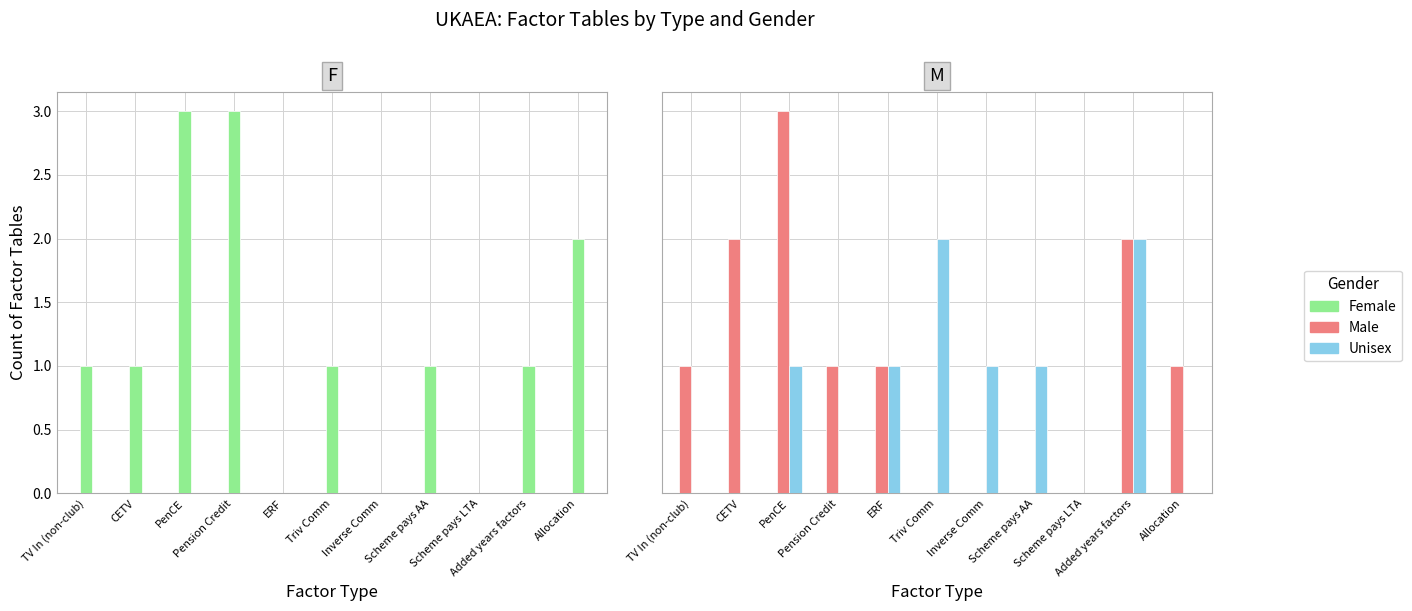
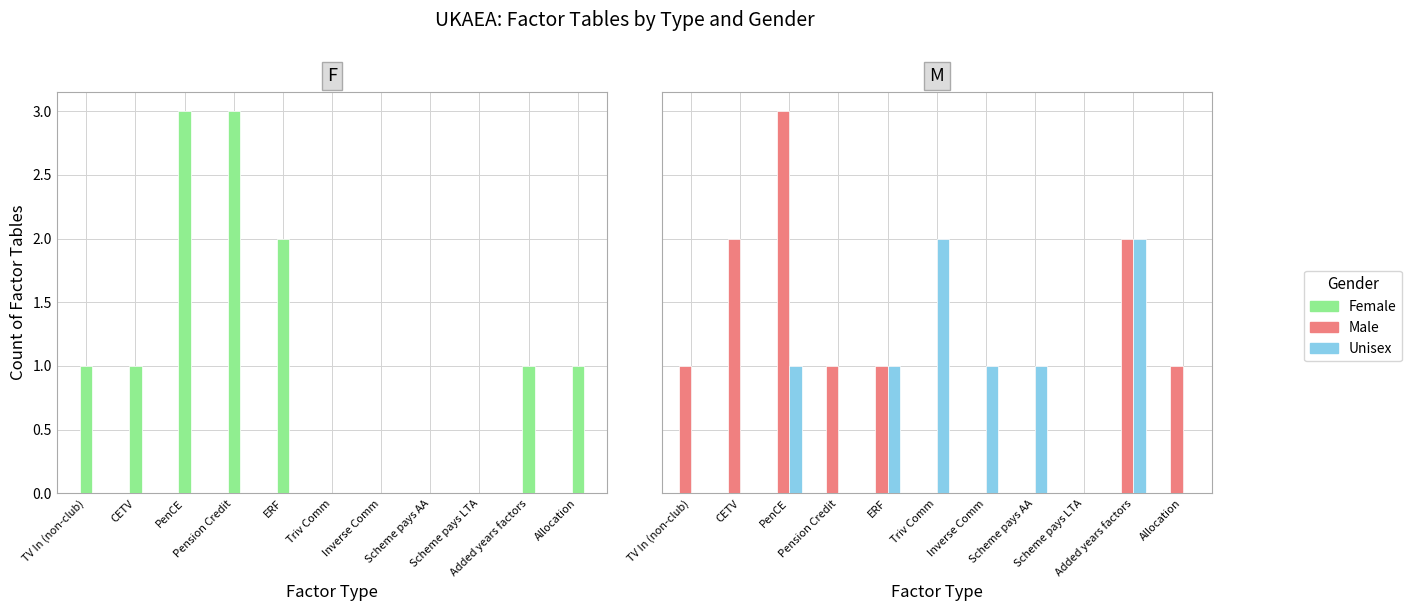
  {
    "F": {
      "TV In (non-club)": 1,
      "CETV": 1,
      "PenCE": 3,
      "Pension Credit": 3,
-     "ERF": 0,
-     "Triv Comm": 1,
+     "ERF": 2,
+     "Triv Comm": 0,
      "Inverse Comm": 0,
-     "Scheme pays AA": 1,
+     "Scheme pays AA": 0,
      "Scheme pays LTA": 0,
      "Added years factors": 1,
-     "Allocation": 2
+     "Allocation": 1
    }
  }
